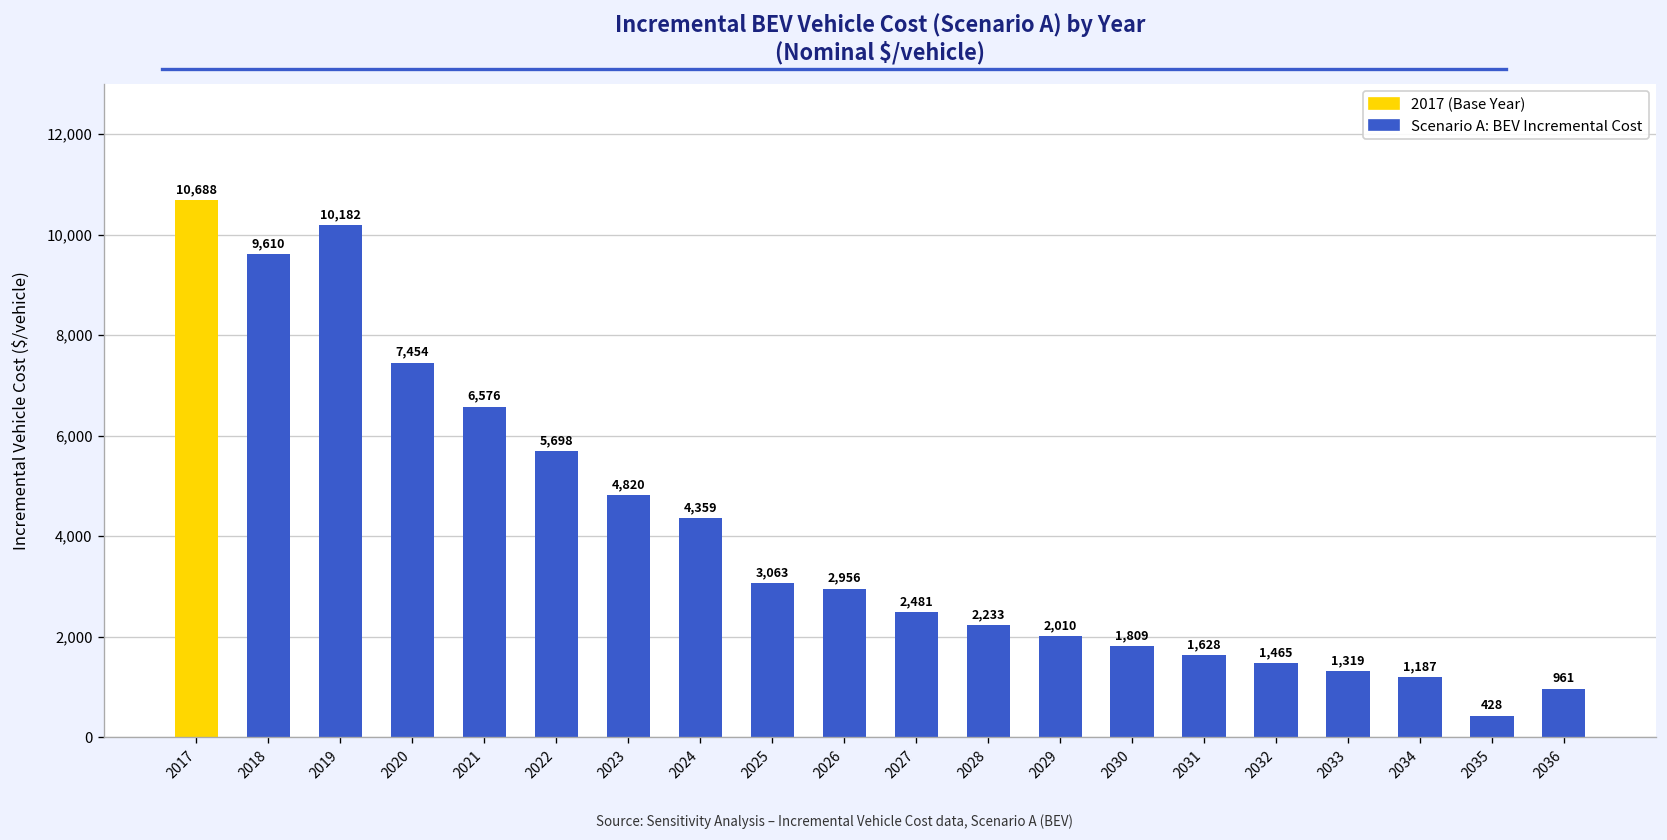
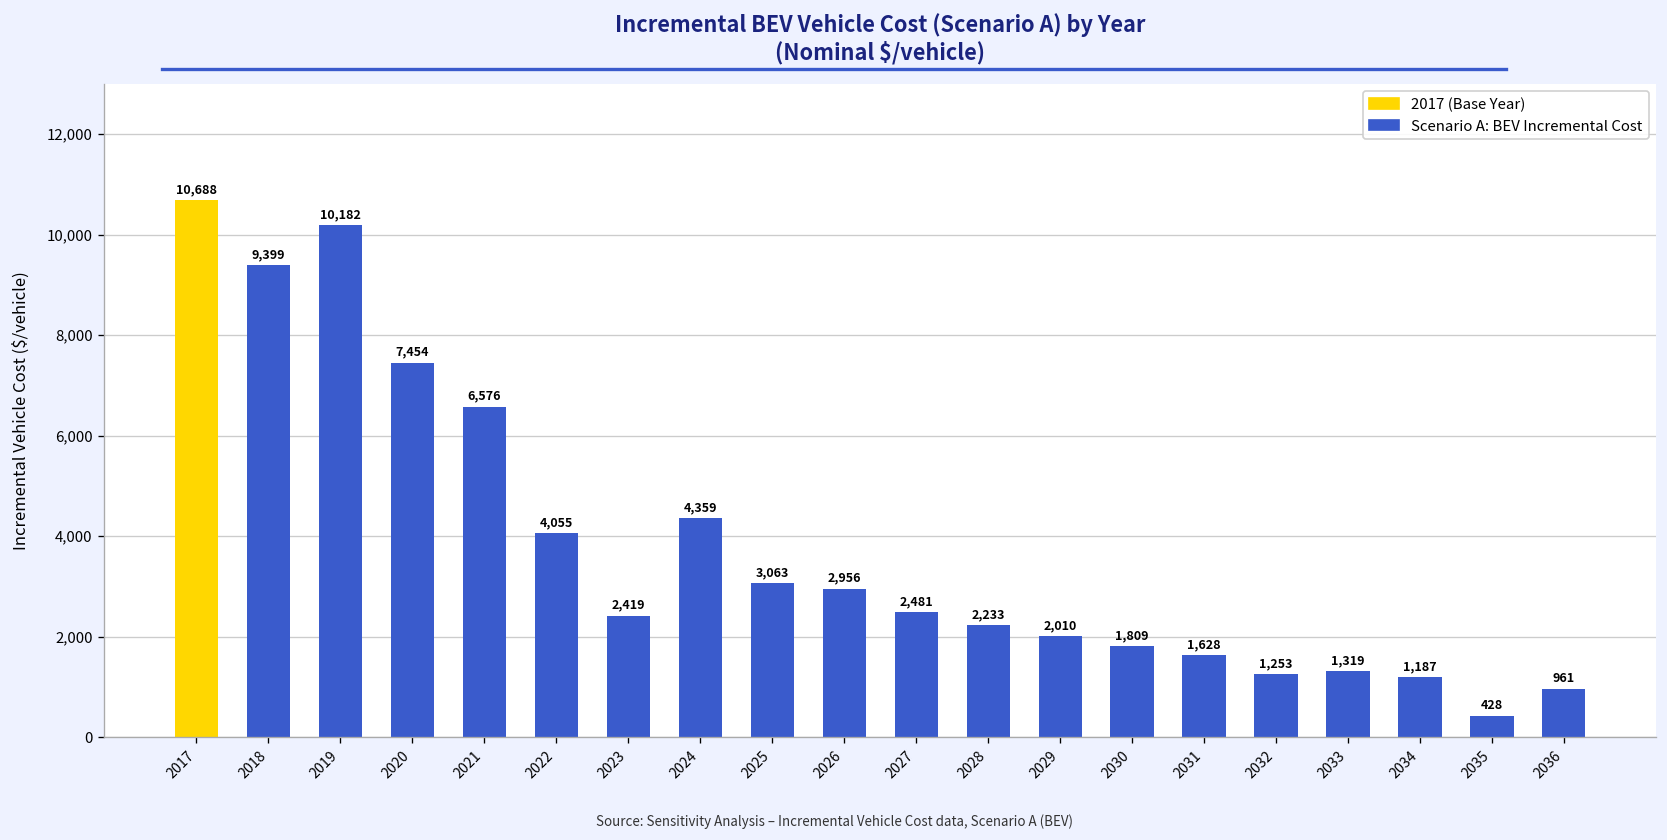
  {
    "2017": "10,688",
-   "2018": "9,610",
+   "2018": "9,399",
    "2019": "10,182",
    "2020": "7,454",
    "2021": "6,576",
-   "2022": "5,698",
-   "2023": "4,820",
+   "2022": "4,055",
+   "2023": "2,419",
    "2024": "4,359",
    "2025": "3,063",
    "2026": "2,956",
    "2027": "2,481",
    "2028": "2,233",
    "2029": "2,010",
    "2030": "1,809",
    "2031": "1,628",
-   "2032": "1,465",
+   "2032": "1,253",
    "2033": "1,319",
    "2034": "1,187",
    "2035": "428",
    "2036": "961"
  }
